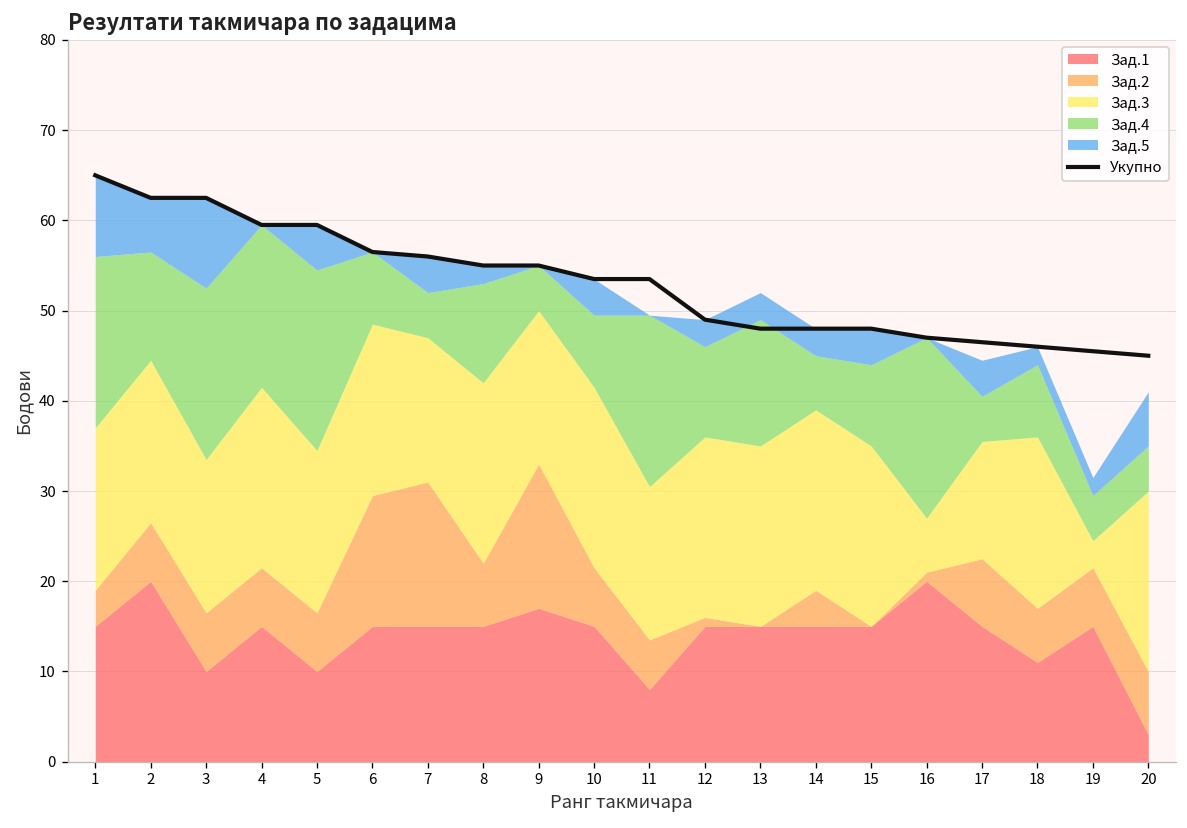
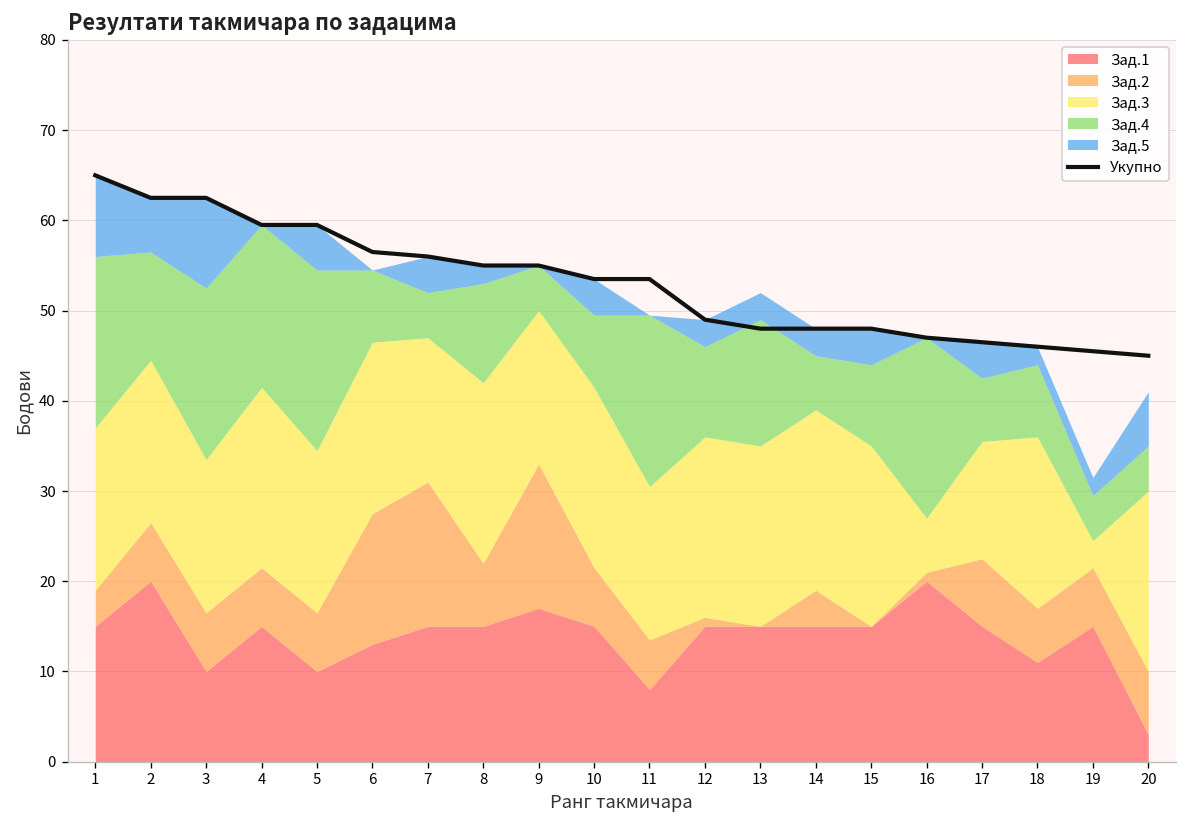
  {
    "Зад.1": {
      "1": 15,
      "2": 20,
      "3": 10,
      "4": 15,
      "5": 10,
-     "6": 15,
+     "6": 13,
      "7": 15,
      "8": 15,
      "9": 17,
      "10": 15,
      "11": 8,
      "12": 15,
      "14": 15,
      "16": 20,
      "17": 15,
      "18": 11,
      "19": 15,
      "20": 3
    },
    "Укупно": {
      "11": 54,
      "13": 48,
      "19": 46,
      "20": 45
    },
    "Зад.2": {
      "1": 4,
      "2": 7,
      "3": 7,
      "4": 7,
      "5": 7,
      "6": 15,
      "7": 16,
      "8": 7,
      "9": 16,
      "10": 7,
      "11": 6,
      "12": 1,
      "14": 4,
      "16": 1,
      "17": 8,
      "18": 6,
      "19": 7,
      "20": 7
    },
    "Зад.3": {
      "1": 18,
      "2": 18,
      "3": 17,
      "4": 20,
      "5": 18,
      "6": 19,
      "7": 16,
      "8": 20,
      "9": 17,
      "10": 20,
      "11": 17,
      "12": 20,
      "13": 20,
      "14": 20,
      "15": 20,
      "16": 6,
      "17": 13,
      "18": 19,
      "19": 3,
      "20": 20
    },
    "Зад.4": {
      "1": 19,
      "2": 12,
      "3": 19,
      "5": 20,
      "7": 5,
      "8": 11,
      "10": 8,
      "12": 10,
      "13": 14,
      "14": 6,
      "15": 9,
-     "17": 5,
+     "17": 7,
      "18": 8,
      "19": 5,
      "20": 5
    },
    "Зад.5": {
      "13": 3,
      "19": 2,
      "20": 6
    }
  }
